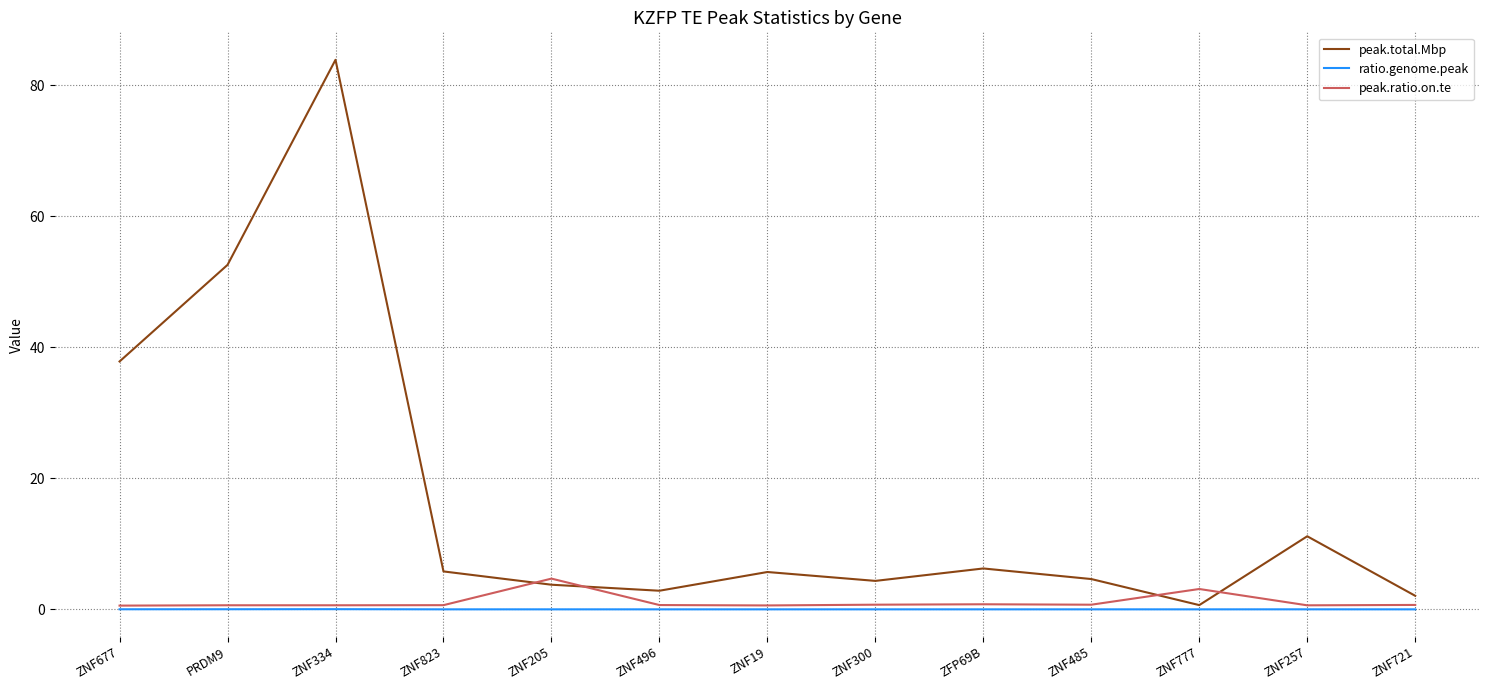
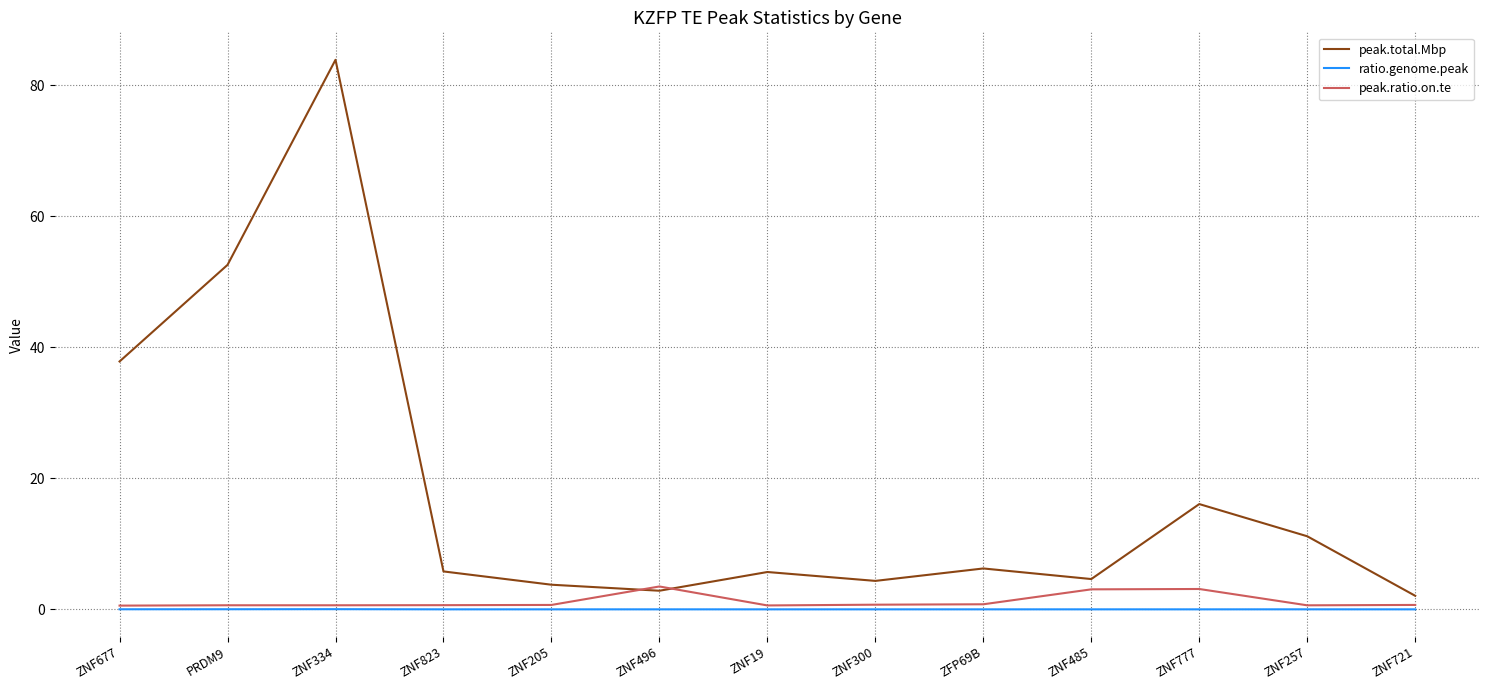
  {
    "peak.total.Mbp": {
      "ZNF677": 38,
      "PRDM9": 53,
      "ZNF334": 84,
      "ZNF823": 6,
      "ZNF205": 4,
      "ZNF496": 3,
      "ZNF19": 6,
      "ZNF300": 4,
      "ZFP69B": 6,
      "ZNF485": 5,
-     "ZNF777": 1,
+     "ZNF777": 16,
      "ZNF257": 11,
      "ZNF721": 2
    },
    "ratio.genome.peak": {
      "ZNF677": 0,
      "PRDM9": 0,
      "ZNF334": 0,
      "ZNF823": 0,
      "ZNF205": 0,
      "ZNF496": 0,
      "ZNF19": 0,
      "ZNF300": 0,
      "ZFP69B": 0,
      "ZNF485": 0,
      "ZNF777": 0,
      "ZNF257": 0,
      "ZNF721": 0
    },
    "peak.ratio.on.te": {
      "ZNF677": 1,
      "PRDM9": 1,
      "ZNF334": 1,
      "ZNF823": 1,
-     "ZNF205": 5,
-     "ZNF496": 1,
+     "ZNF205": 1,
+     "ZNF496": 3,
      "ZNF19": 1,
      "ZNF300": 1,
      "ZFP69B": 1,
-     "ZNF485": 1,
+     "ZNF485": 3,
      "ZNF777": 3,
      "ZNF257": 1,
      "ZNF721": 1
    }
  }
